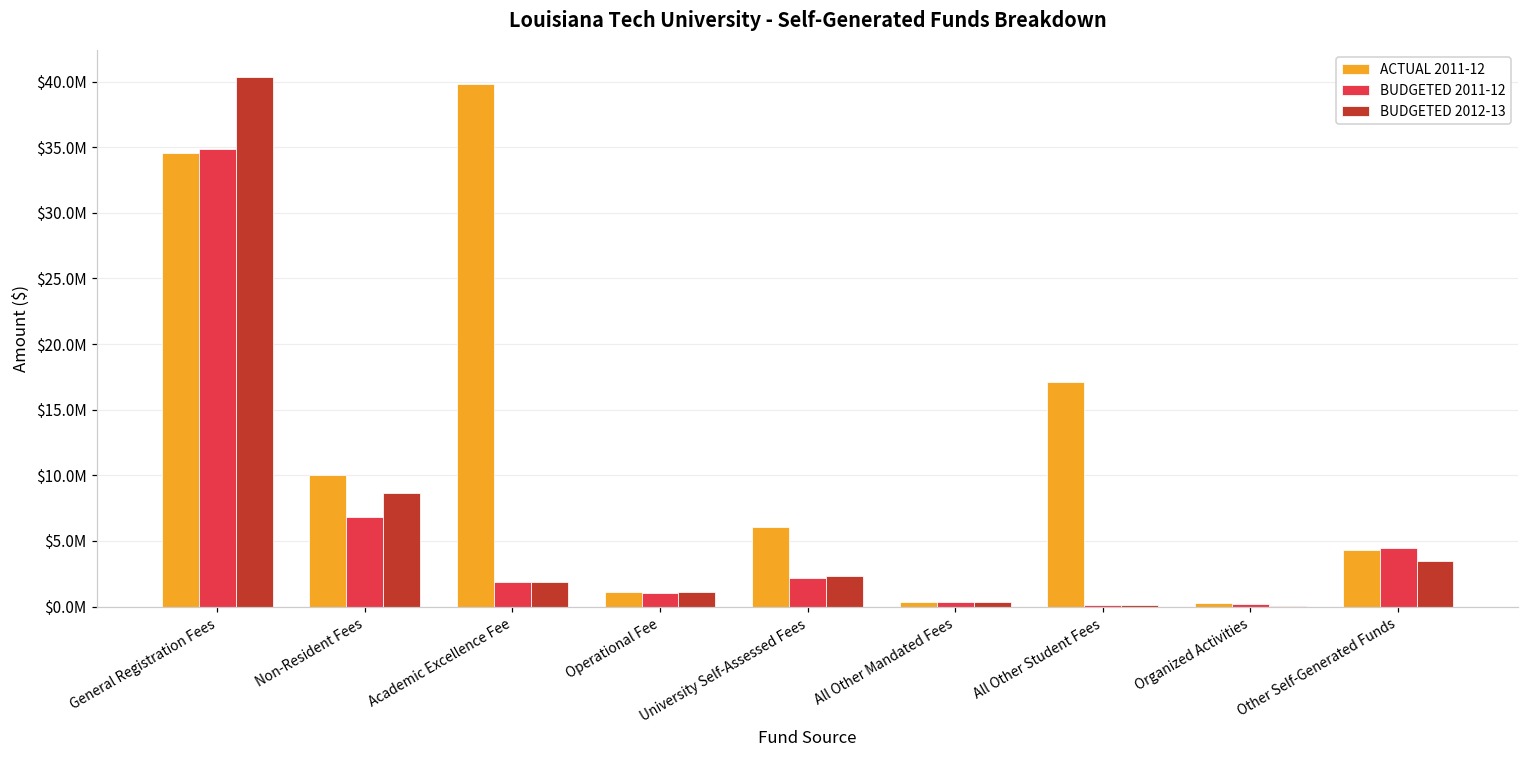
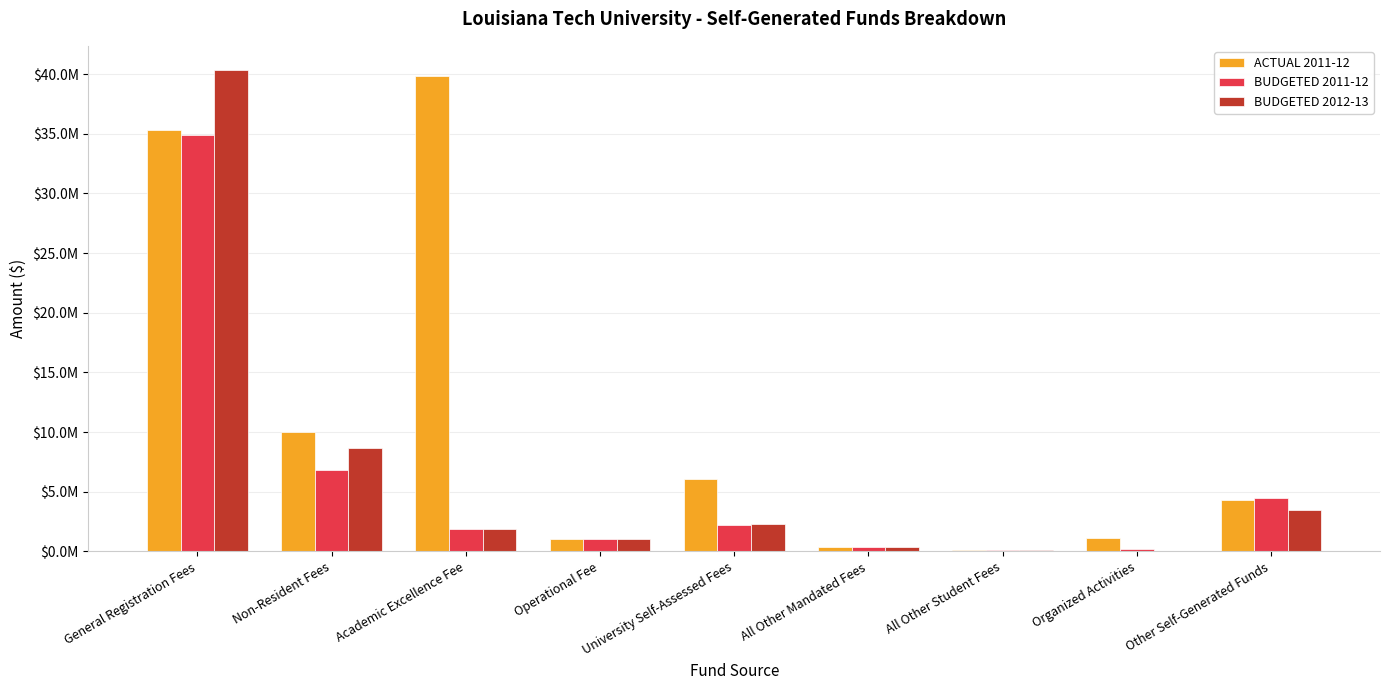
  {
    "ACTUAL 2011-12": {
-     "General Registration Fees": "$34500000",
+     "General Registration Fees": "$35300000",
      "Non-Resident Fees": "$10000000",
      "Academic Excellence Fee": "$39800000",
      "Operational Fee": "$1100000",
      "University Self-Assessed Fees": "$6100000",
      "All Other Mandated Fees": "$300000",
-     "All Other Student Fees": "$17100000",
-     "Organized Activities": "$300000",
+     "All Other Student Fees": "$100000",
+     "Organized Activities": "$1100000",
      "Other Self-Generated Funds": "$4300000"
    }
  }
